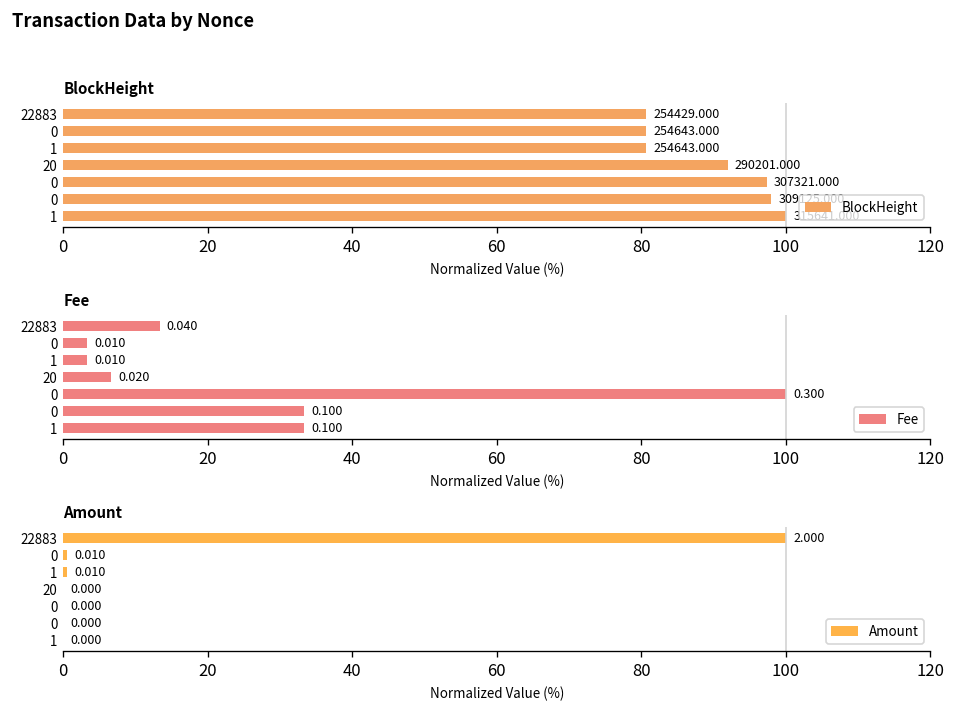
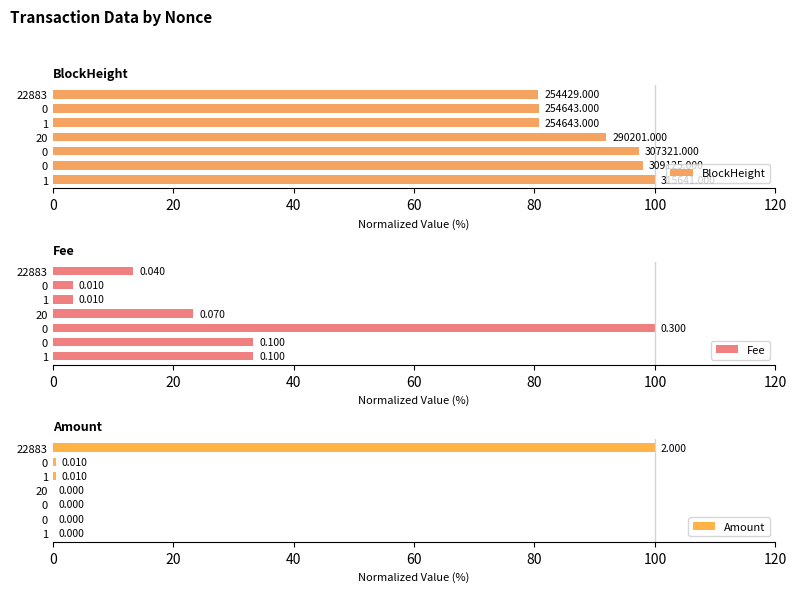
  {
    "Fee": {
-     "20": 0.020
+     "20": 0.070
    },
    "Amount": {
      "20": 0.000
    }
  }
